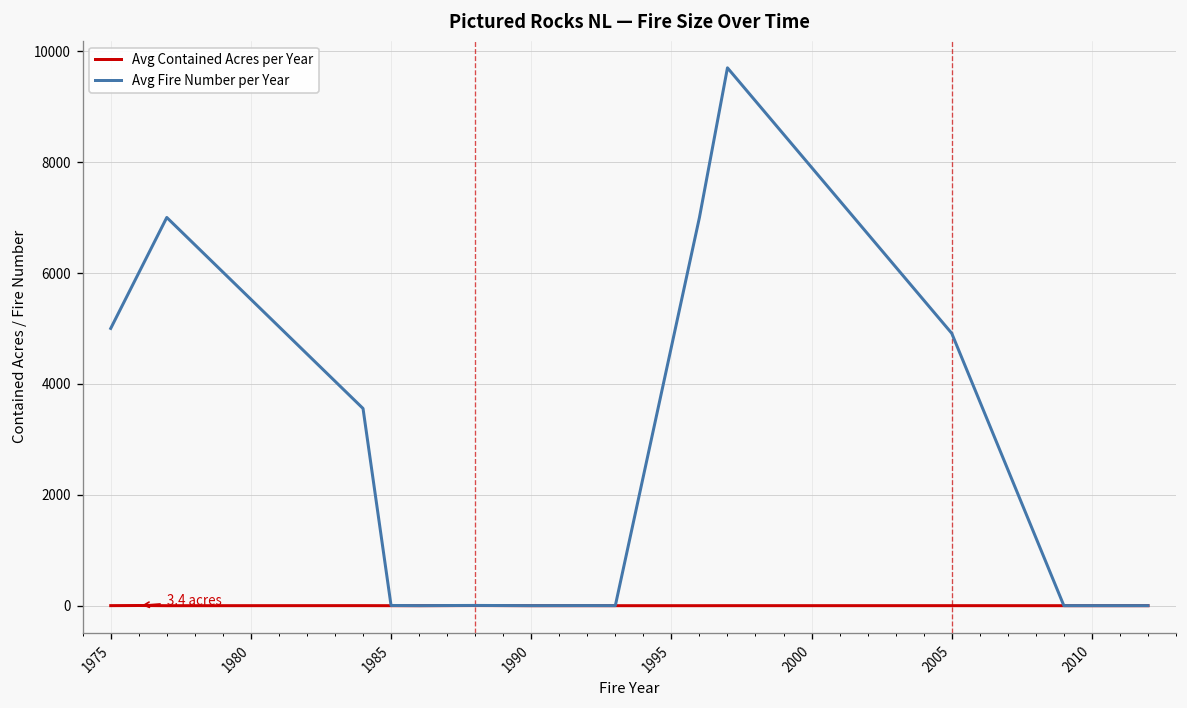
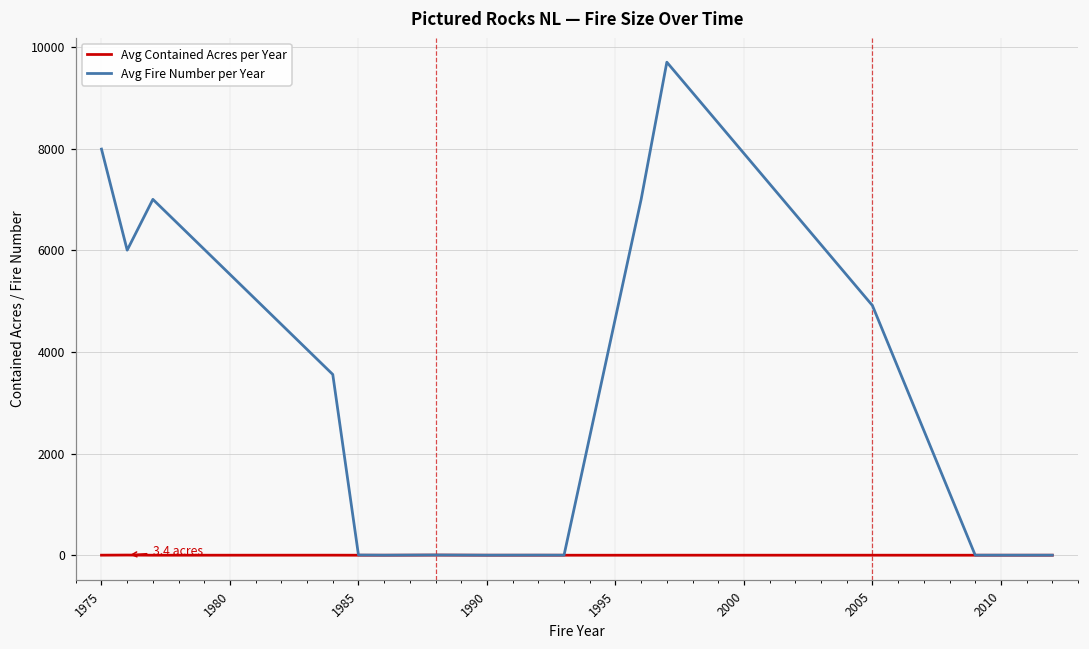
  {
    "Avg Contained Acres per Year": {
      "1975": 0,
      "2005": 0
    },
    "Avg Fire Number per Year": {
-     "1975": 5000,
+     "1975": 8000,
      "2005": 4900
    }
  }
